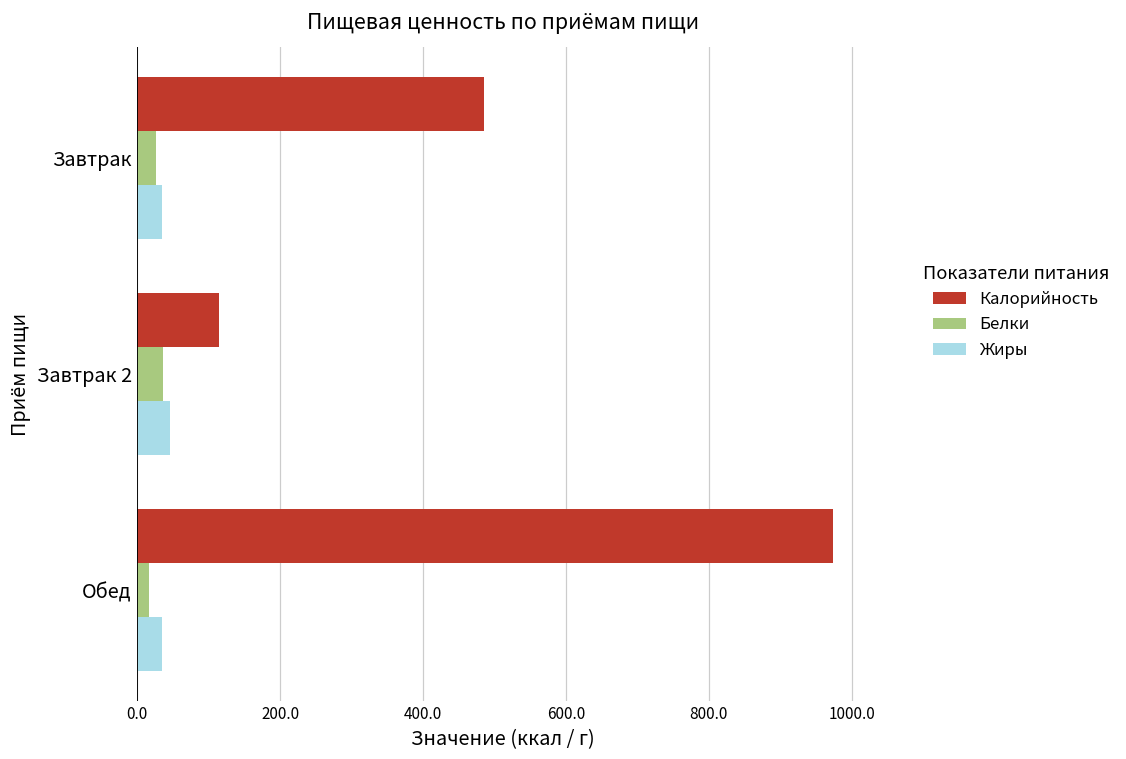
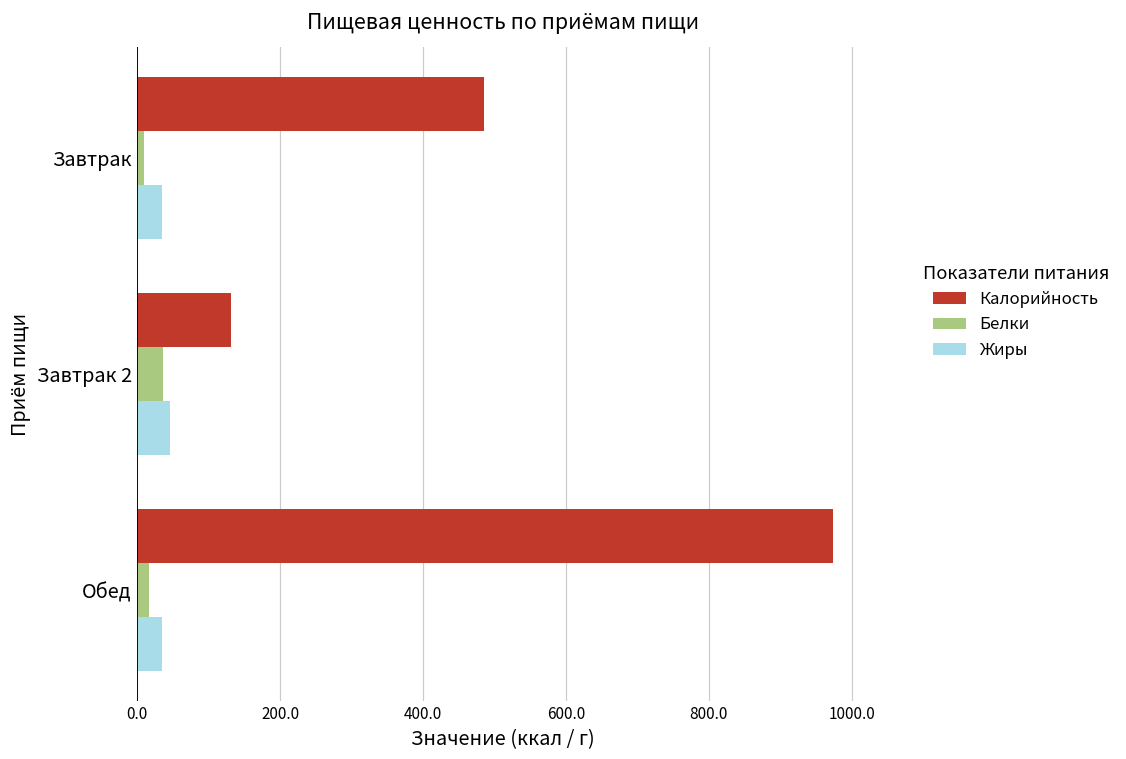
  {
    "Калорийность": {
      "Завтрак": 490,
-     "Завтрак 2": 120,
+     "Завтрак 2": 130,
      "Обед": 970
    },
    "Белки": {
-     "Завтрак": 30,
+     "Завтрак": 10,
      "Завтрак 2": 40,
      "Обед": 20
    },
    "Жиры": {
      "Завтрак": 30,
      "Завтрак 2": 50,
      "Обед": 30
    }
  }
